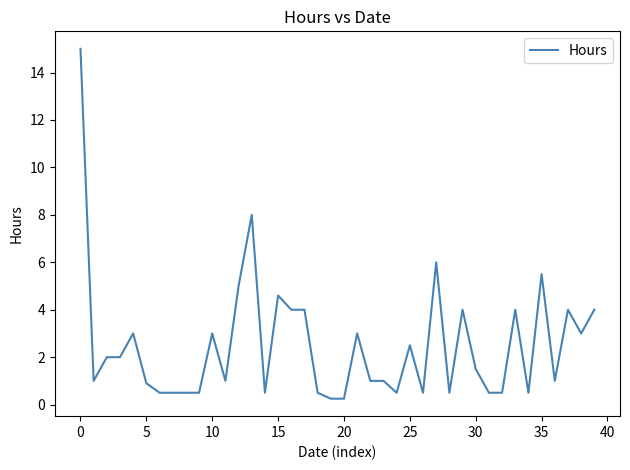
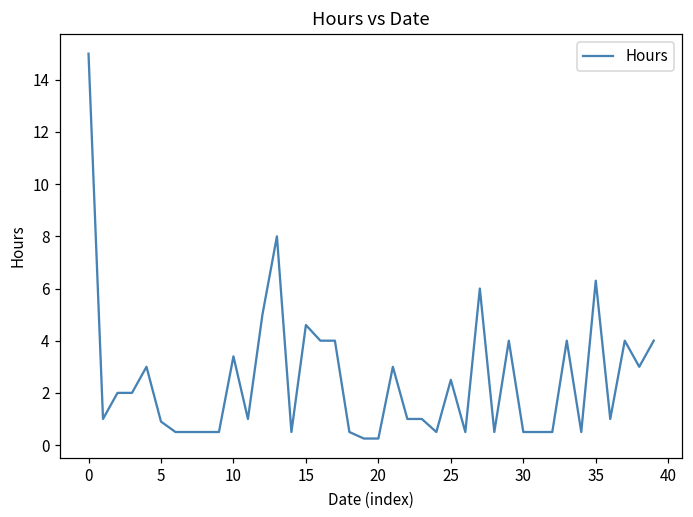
  {
    "0": 15.0,
    "5": 0.9,
-   "10": 3.0,
+   "10": 3.4,
    "15": 4.6,
    "20": 0.3,
    "25": 2.5,
-   "30": 1.5,
-   "35": 5.5
+   "30": 0.5,
+   "35": 6.3
  }
